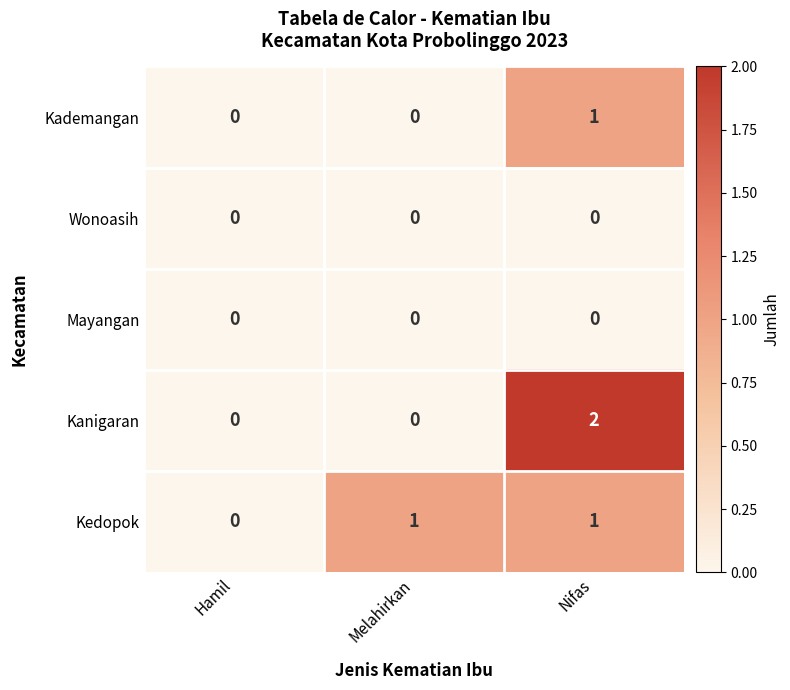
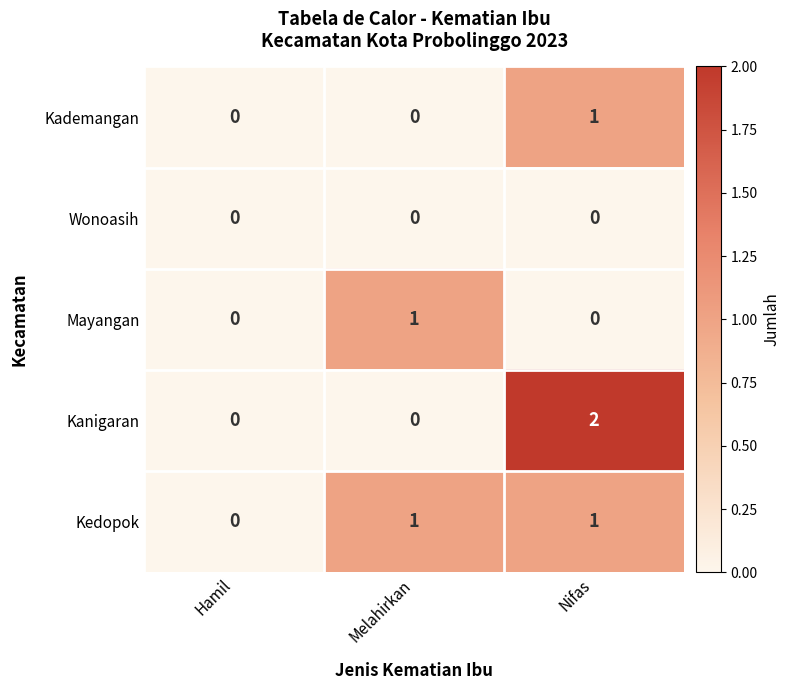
  {
    "Kademangan": {
      "Hamil": 0,
      "Melahirkan": 0,
      "Nifas": 1
    },
    "Wonoasih": {
      "Hamil": 0,
      "Melahirkan": 0,
      "Nifas": 0
    },
    "Mayangan": {
      "Hamil": 0,
-     "Melahirkan": 0,
+     "Melahirkan": 1,
      "Nifas": 0
    },
    "Kanigaran": {
      "Hamil": 0,
      "Melahirkan": 0,
      "Nifas": 2
    },
    "Kedopok": {
      "Hamil": 0,
      "Melahirkan": 1,
      "Nifas": 1
    }
  }
